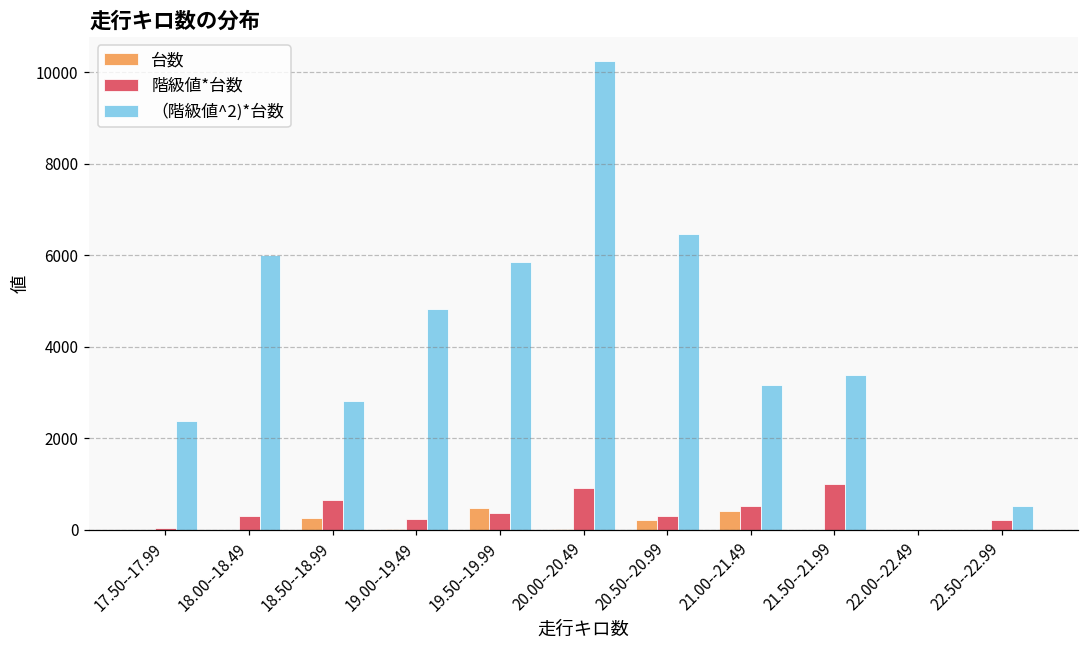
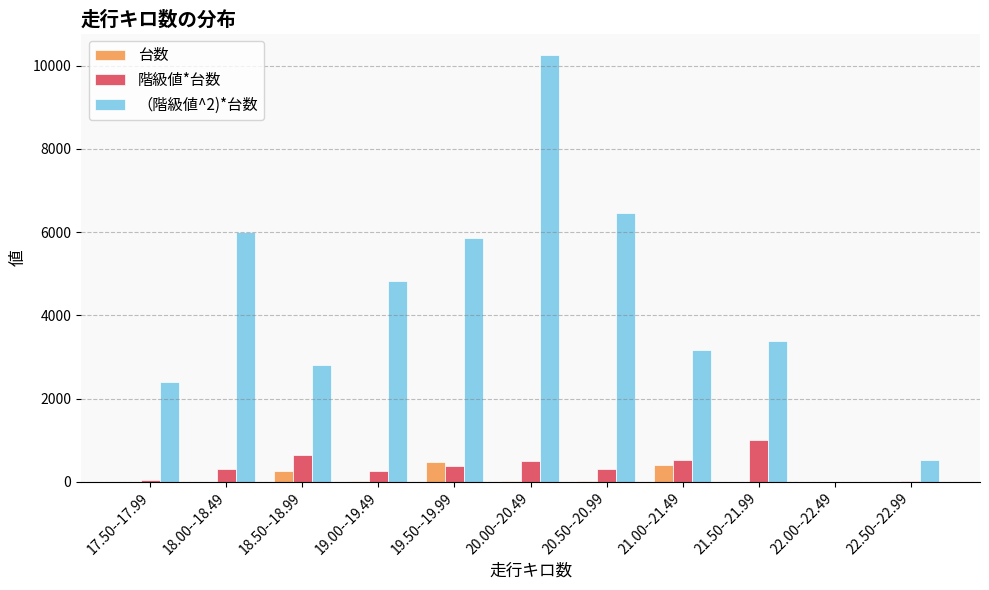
  {
    "台数": {
      "18.50--18.99": 300,
      "19.50--19.99": 500,
-     "20.50--20.99": 200,
+     "20.50--20.99": 0,
      "21.00--21.49": 400,
      "22.00--22.49": 0
    },
    "階級値*台数": {
      "18.00--18.49": 300,
      "18.50--18.99": 600,
      "19.00--19.49": 300,
      "19.50--19.99": 400,
-     "20.00--20.49": 900,
+     "20.00--20.49": 500,
      "20.50--20.99": 300,
      "21.00--21.49": 500,
      "21.50--21.99": 1000,
      "22.00--22.49": 0,
-     "22.50--22.99": 200
+     "22.50--22.99": 0
    },
    "（階級値^2)*台数": {
      "17.50--17.99": 2400,
      "18.00--18.49": 6000,
      "18.50--18.99": 2800,
      "19.00--19.49": 4800,
      "19.50--19.99": 5900,
      "20.00--20.49": 10300,
      "20.50--20.99": 6500,
      "21.00--21.49": 3200,
      "21.50--21.99": 3400,
      "22.00--22.49": 0,
      "22.50--22.99": 500
    }
  }
